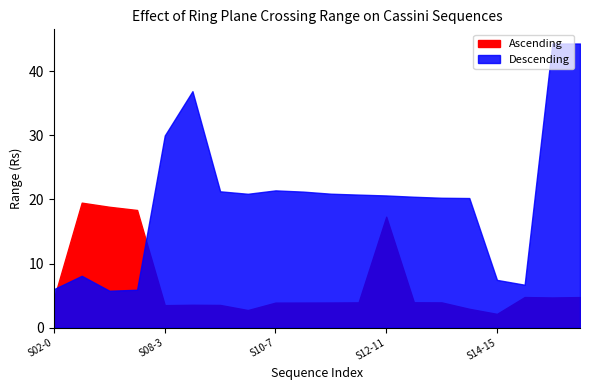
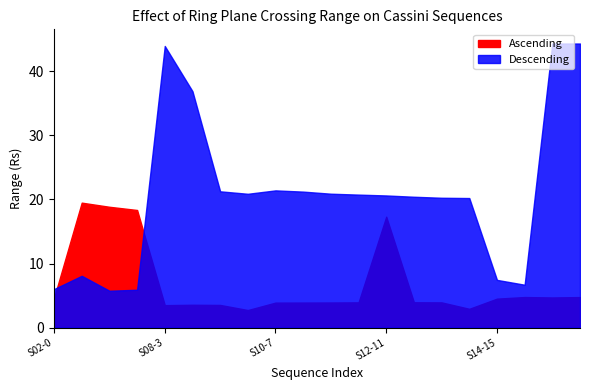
  {
    "Ascending": {
      "S02-0": 5,
      "S08-3": 3,
      "S10-7": 4,
      "S12-11": 17,
-     "S14-15": 2
+     "S14-15": 5
    },
    "Descending": {
      "S02-0": 6,
-     "S08-3": 30,
+     "S08-3": 44,
      "S10-7": 21,
      "S12-11": 21,
      "S14-15": 7
    }
  }
